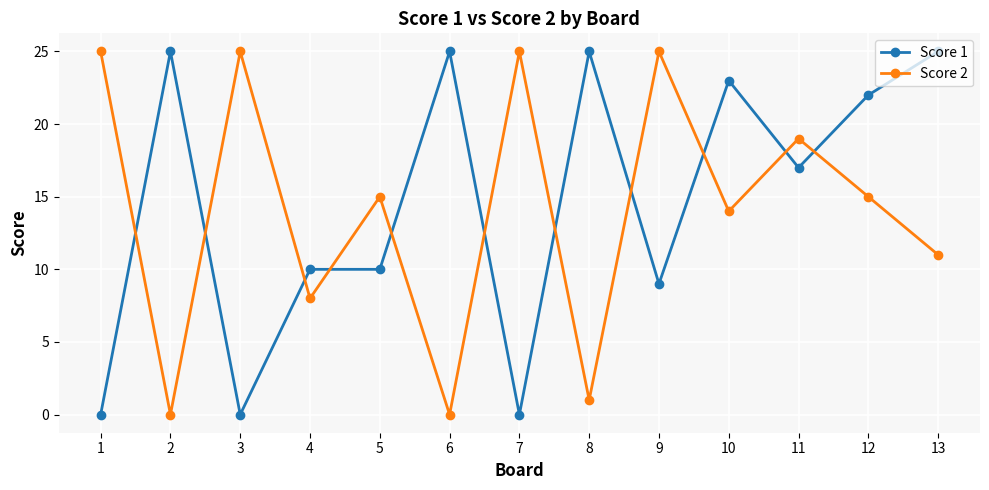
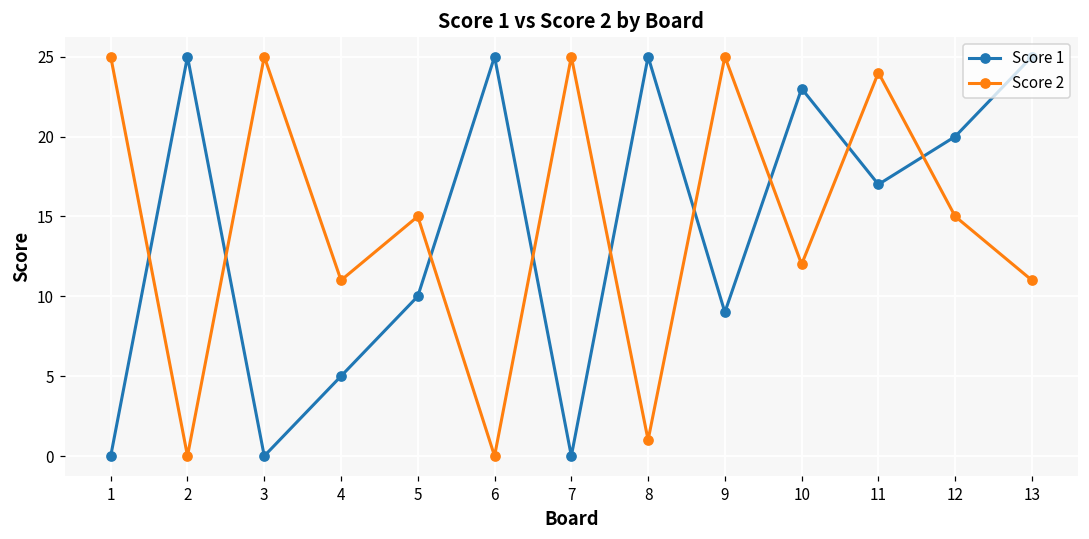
  {
    "Score 1": {
      "1": 0,
      "2": 25,
      "3": 0,
-     "4": 10,
+     "4": 5,
      "5": 10,
      "6": 25,
      "7": 0,
      "8": 25,
      "9": 9,
      "10": 23,
      "11": 17,
-     "12": 22
+     "12": 20
    },
    "Score 2": {
      "1": 25,
      "2": 0,
      "3": 25,
-     "4": 8,
+     "4": 11,
      "5": 15,
      "6": 0,
      "7": 25,
      "8": 1,
      "9": 25,
-     "10": 14,
-     "11": 19,
+     "10": 12,
+     "11": 24,
      "12": 15,
      "13": 11
    }
  }
